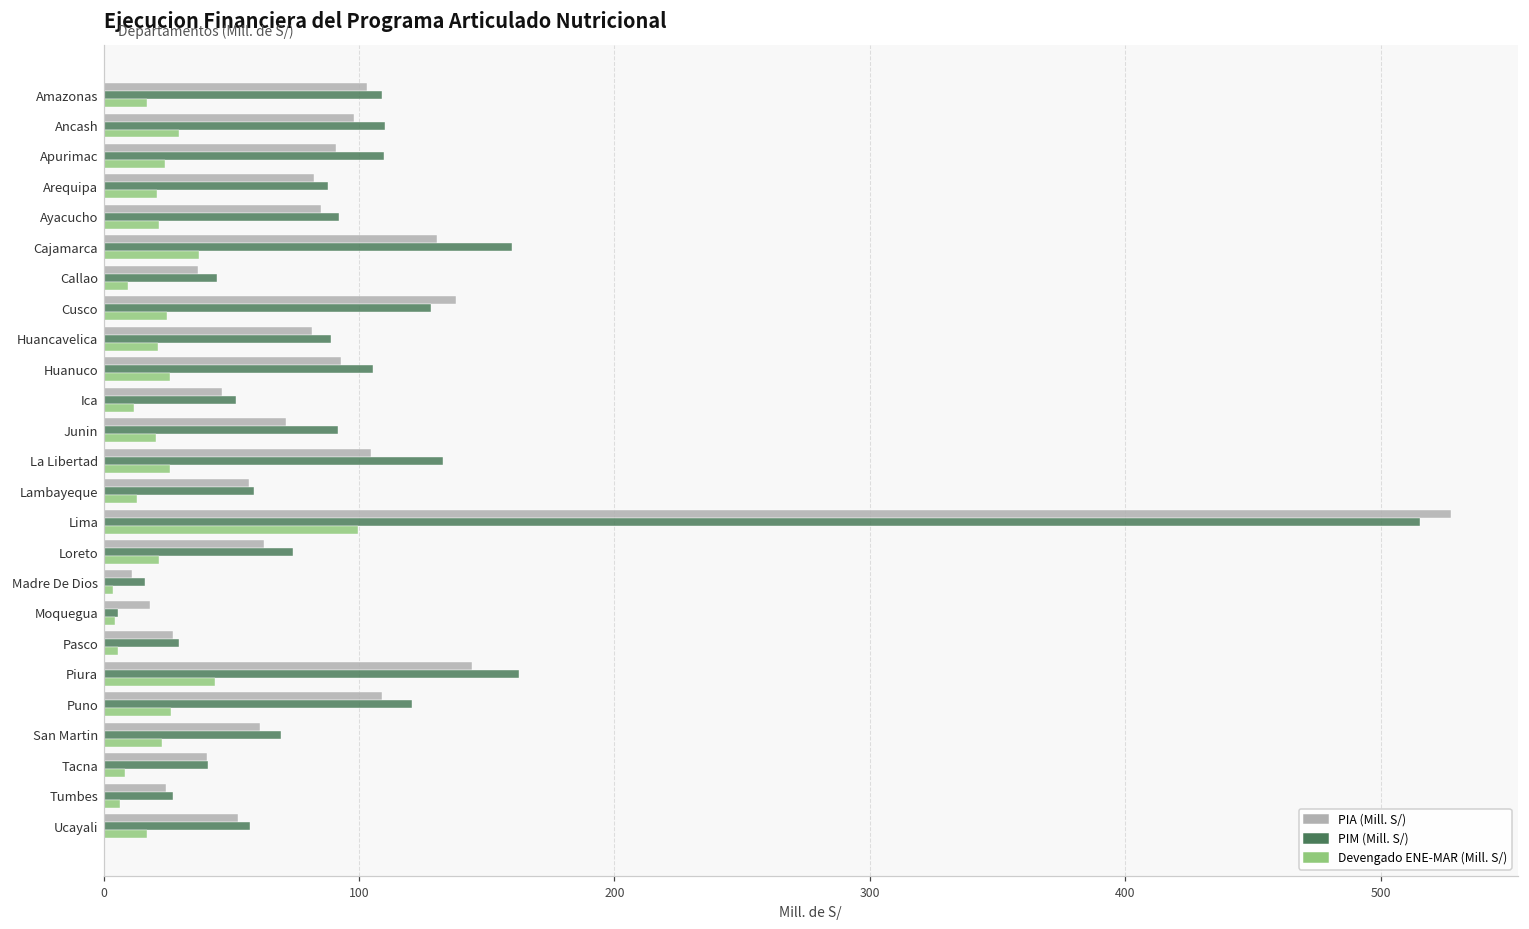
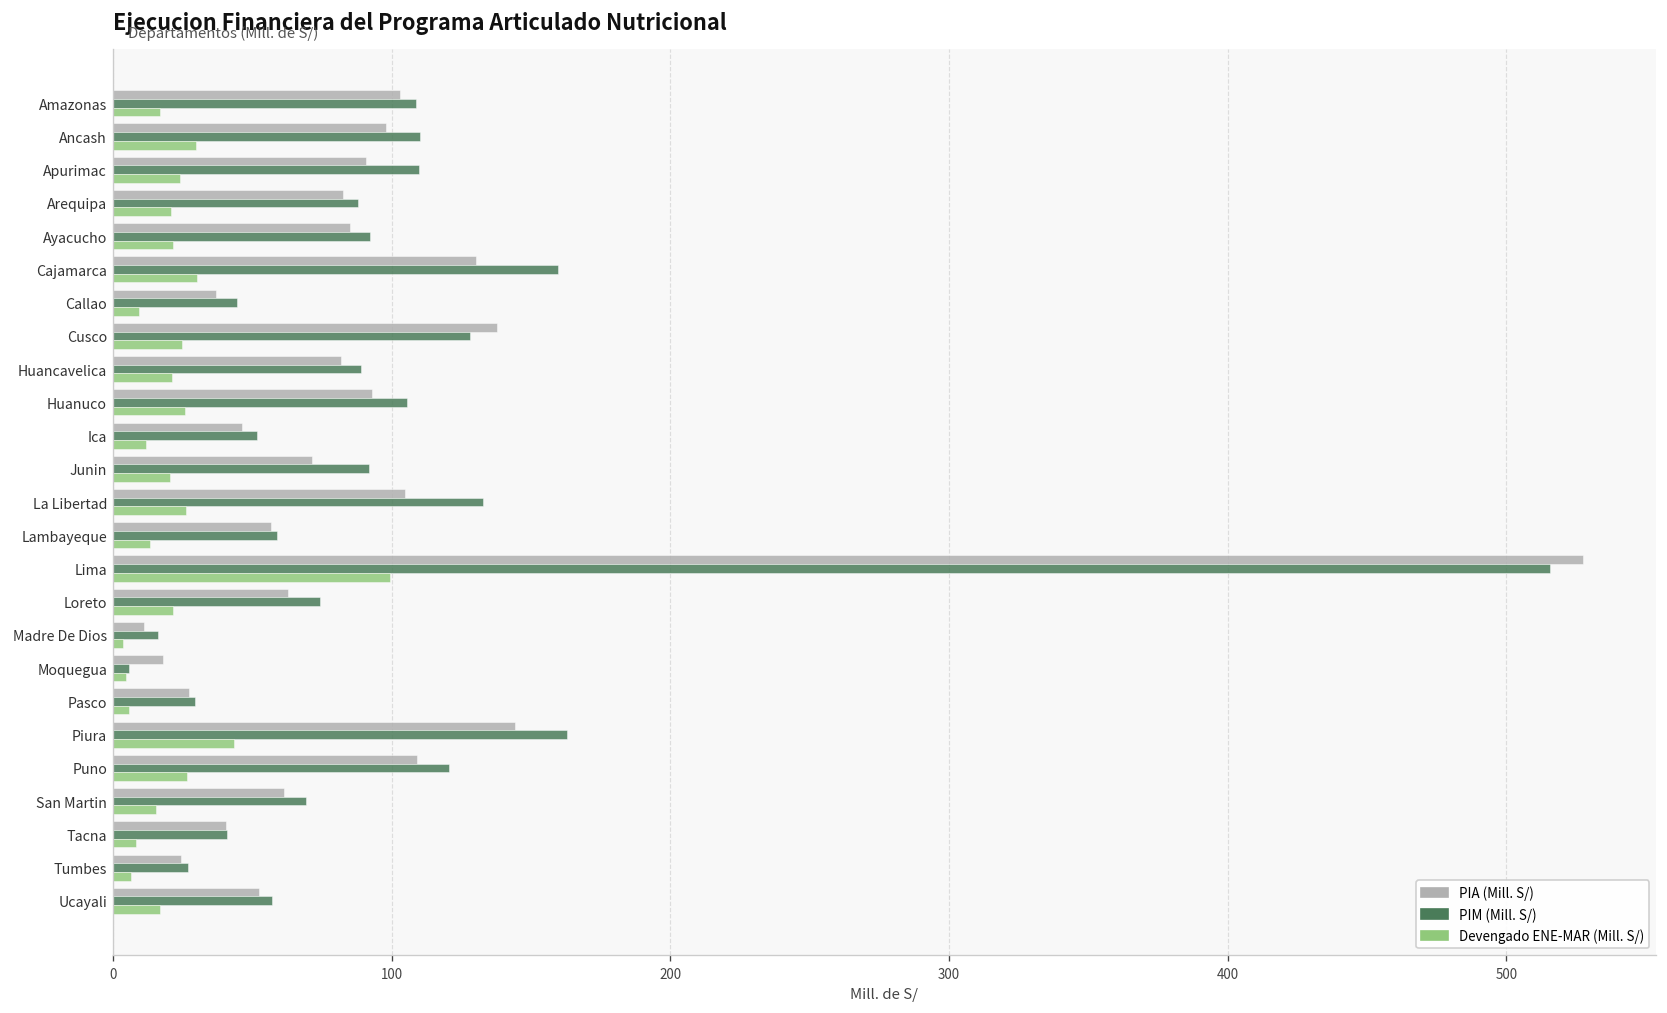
  {
    "PIA (Mill. S/)": {
      "Amazonas": 103,
      "Ancash": 98,
      "Apurimac": 91,
      "Arequipa": 83,
      "Ayacucho": 85,
      "Cajamarca": 130,
      "Callao": 37,
      "Cusco": 138,
      "Huancavelica": 82,
      "Huanuco": 93,
      "Ica": 46,
      "Junin": 71,
      "La Libertad": 105,
      "Lambayeque": 57,
      "Lima": 527,
      "Loreto": 63,
      "Madre De Dios": 11,
      "Moquegua": 18,
      "Pasco": 27,
      "Piura": 144,
      "Puno": 109,
      "San Martin": 61,
      "Tacna": 41,
      "Tumbes": 25,
      "Ucayali": 52
    },
    "PIM (Mill. S/)": {
      "Amazonas": 109,
      "Ancash": 110,
      "Apurimac": 110,
      "Arequipa": 88,
      "Ayacucho": 92,
      "Cajamarca": 160,
      "Callao": 44,
      "Cusco": 128,
      "Huancavelica": 89,
      "Huanuco": 106,
      "Ica": 52,
      "Junin": 92,
      "La Libertad": 133,
      "Lambayeque": 59,
      "Lima": 516,
      "Loreto": 74,
      "Madre De Dios": 16,
      "Moquegua": 6,
      "Pasco": 29,
      "Piura": 163,
      "Puno": 121,
      "San Martin": 69,
      "Tacna": 41,
      "Tumbes": 27,
      "Ucayali": 57
    },
    "Devengado ENE-MAR (Mill. S/)": {
      "Amazonas": 17,
      "Ancash": 30,
      "Apurimac": 24,
      "Arequipa": 21,
      "Ayacucho": 22,
-     "Cajamarca": 38,
+     "Cajamarca": 30,
      "Callao": 9,
      "Cusco": 25,
      "Huancavelica": 21,
      "Huanuco": 26,
      "Ica": 12,
      "Junin": 21,
      "La Libertad": 26,
      "Lambayeque": 13,
      "Lima": 99,
      "Loreto": 22,
      "Madre De Dios": 4,
      "Moquegua": 5,
      "Pasco": 6,
      "Piura": 44,
      "Puno": 26,
-     "San Martin": 23,
+     "San Martin": 16,
      "Tacna": 8,
      "Tumbes": 6,
      "Ucayali": 17
    }
  }
